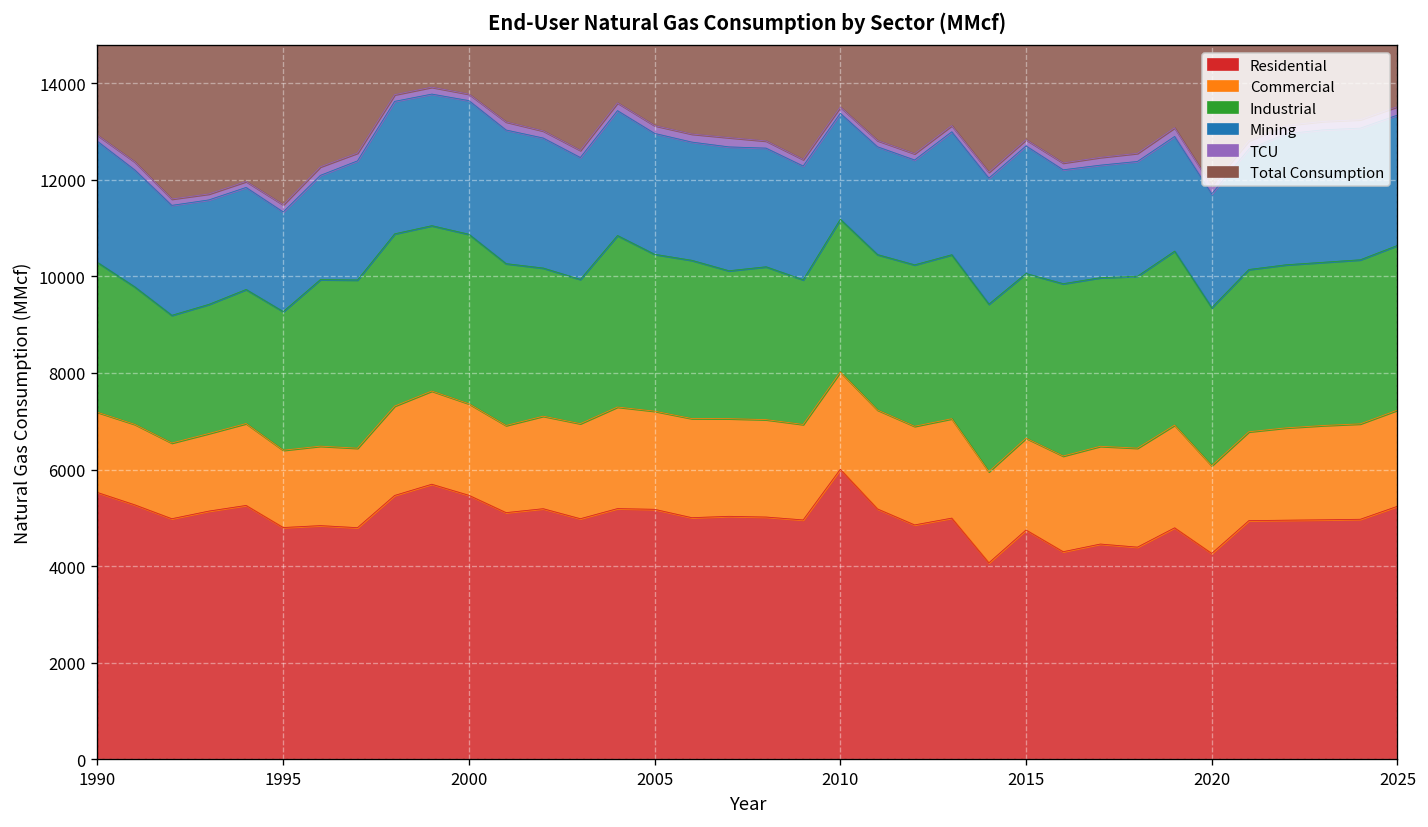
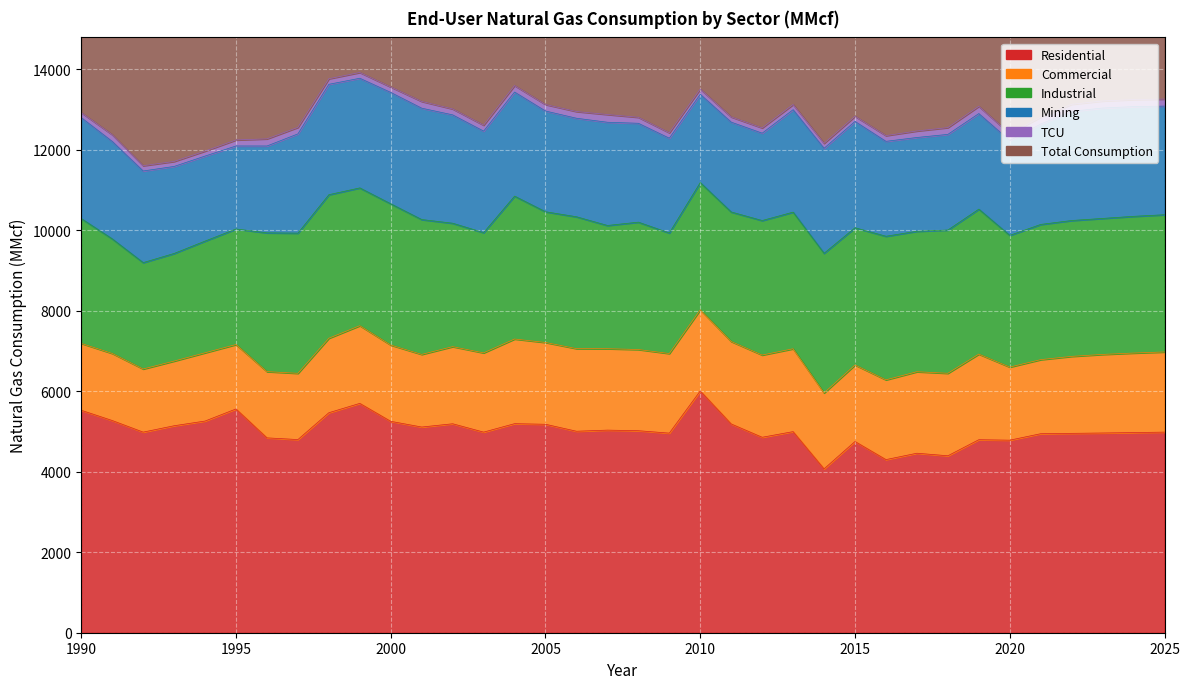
  {
    "Residential": {
      "1990": 5500,
-     "1995": 4800,
-     "2000": 5500,
+     "1995": 5600,
+     "2000": 5200,
      "2005": 5200,
      "2010": 6000,
      "2015": 4700,
-     "2020": 4300,
-     "2025": 5200
+     "2020": 4800,
+     "2025": 5000
    },
    "Commercial": {
      "1990": 1700,
      "1995": 1600,
      "2000": 1900,
      "2005": 2000,
      "2010": 2000,
      "2015": 1900,
      "2020": 1800,
      "2025": 2000
    },
    "Industrial": {
      "1990": 3100,
      "1995": 2900,
      "2000": 3500,
      "2005": 3200,
      "2010": 3200,
      "2015": 3400,
      "2020": 3300,
      "2025": 3400
    },
    "Mining": {
      "1990": 2500,
      "1995": 2100,
      "2000": 2800,
      "2005": 2500,
      "2010": 2200,
      "2015": 2600,
      "2025": 2700
    },
    "TCU": {
      "1990": 100,
      "1995": 100,
      "2000": 100,
      "2005": 200,
      "2010": 100,
      "2015": 100,
      "2025": 200
    }
  }
